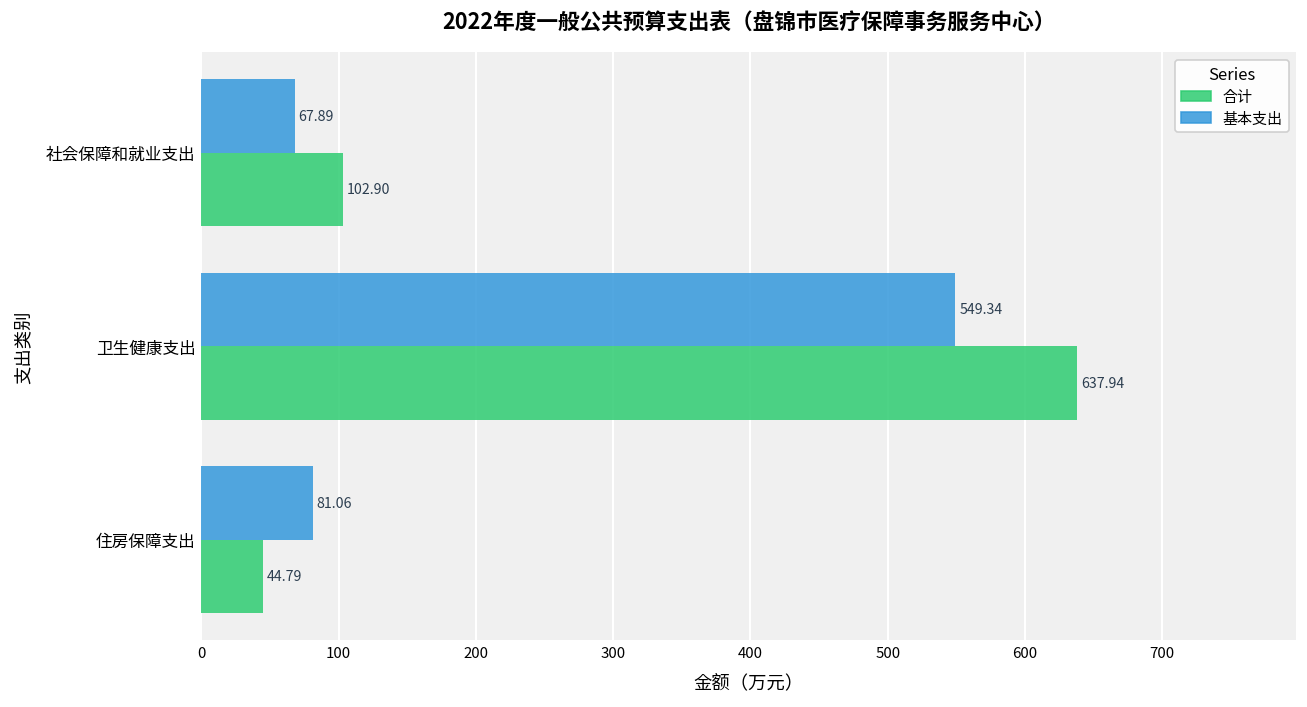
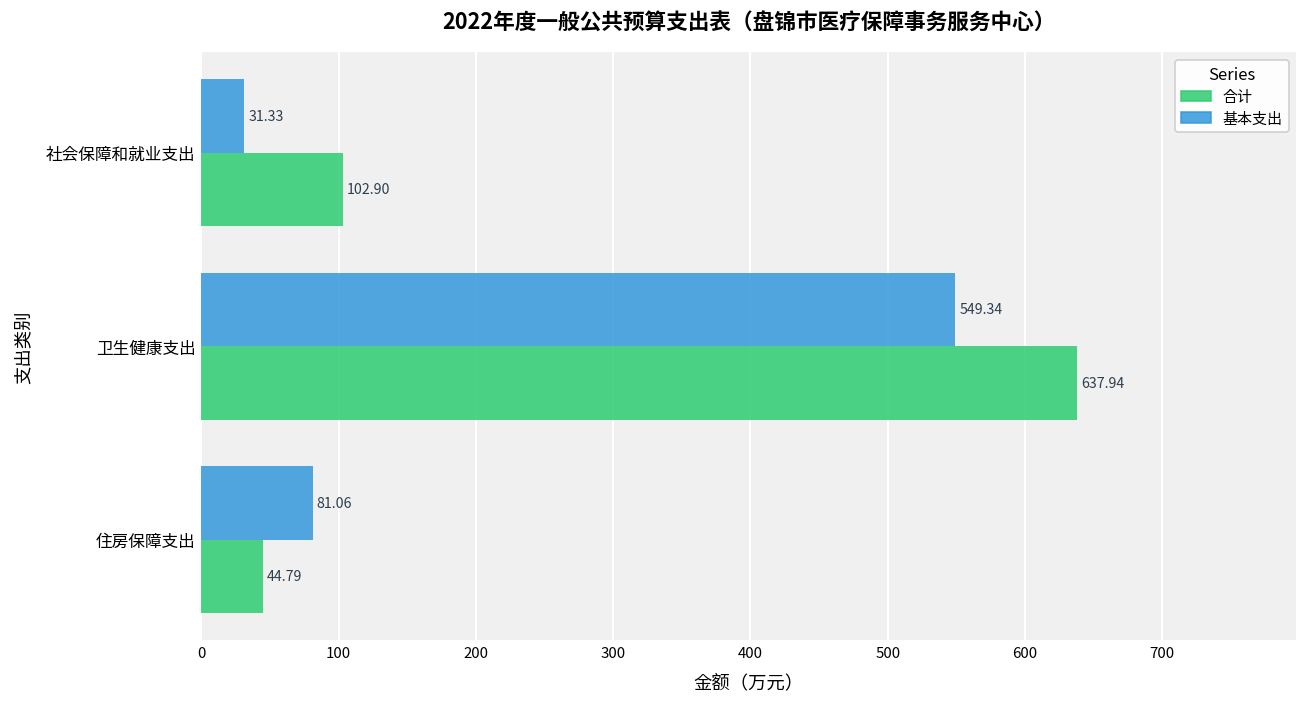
  {
    "合计": {
      "社会保障和就业支出": 102.90,
      "卫生健康支出": 637.94,
      "住房保障支出": 44.79
    },
    "基本支出": {
-     "社会保障和就业支出": 67.89,
+     "社会保障和就业支出": 31.33,
      "卫生健康支出": 549.34,
      "住房保障支出": 81.06
    }
  }
